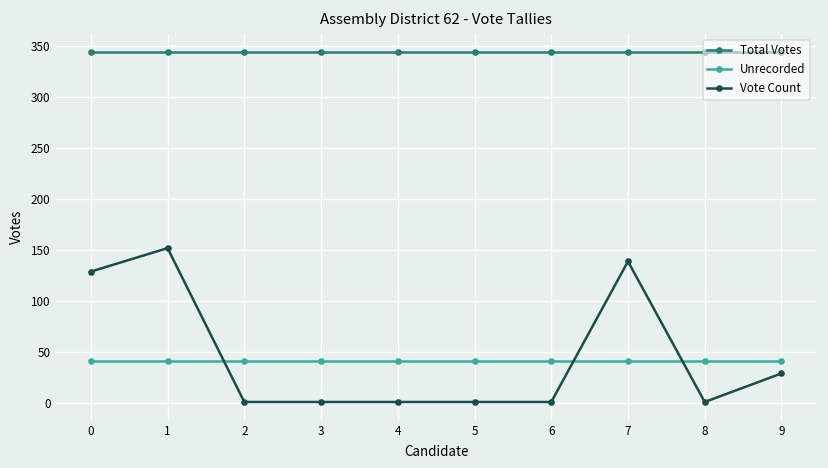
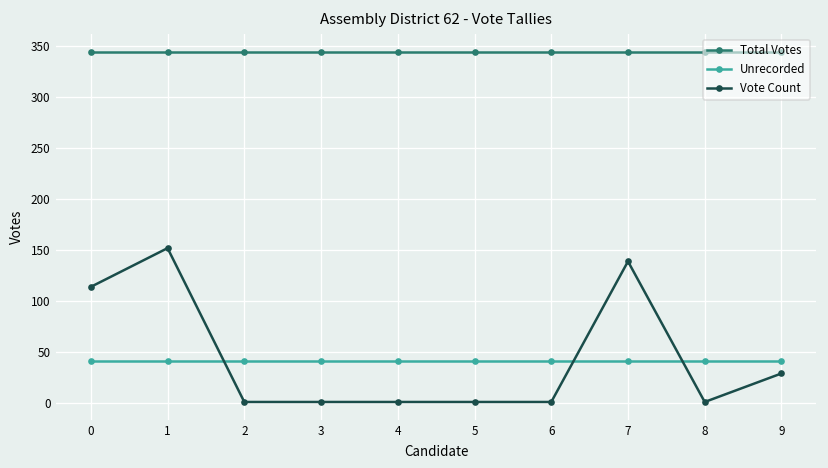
  {
    "Total Votes": {
      "0": 350,
      "1": 350,
      "2": 350,
      "3": 350,
      "4": 350,
      "5": 350,
      "6": 350,
      "7": 350
    },
    "Unrecorded": {
      "0": 40,
      "1": 40,
      "2": 40,
      "3": 40,
      "4": 40,
      "5": 40,
      "6": 40,
      "7": 40,
      "8": 40,
      "9": 40
    },
    "Vote Count": {
-     "0": 130,
+     "0": 110,
      "1": 150,
      "2": 0,
      "3": 0,
      "4": 0,
      "5": 0,
      "6": 0,
      "7": 140,
      "8": 0,
      "9": 30
    }
  }
